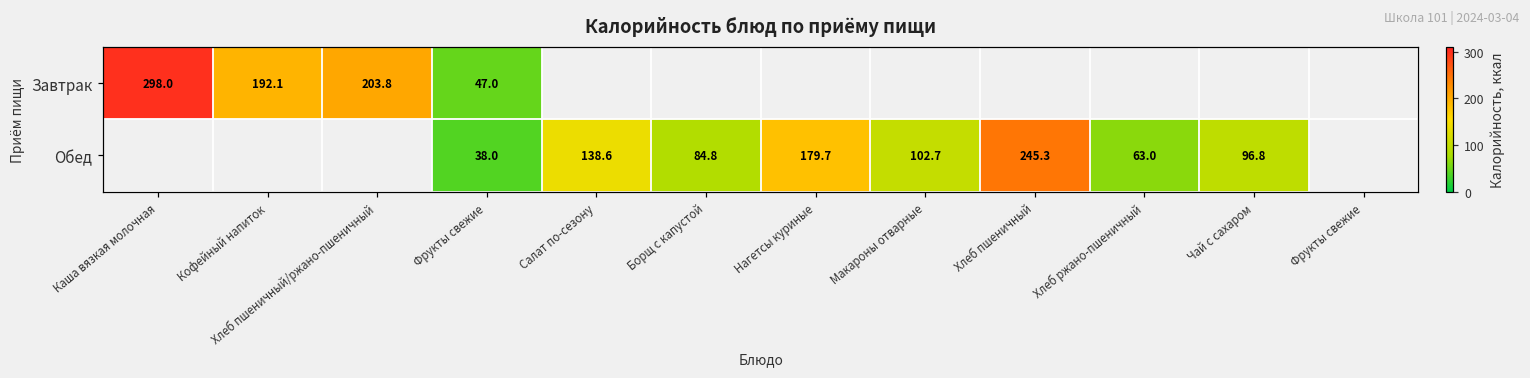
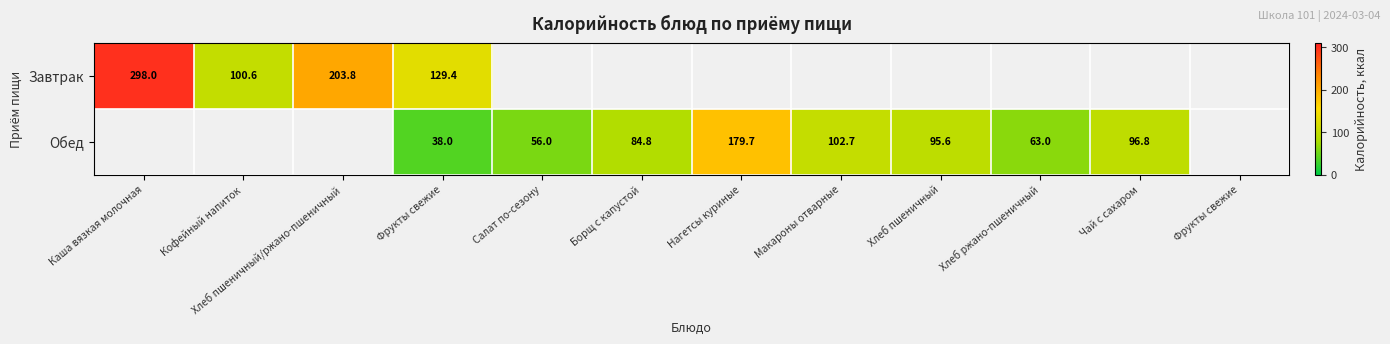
  {
    "Завтрак": {
      "Каша вязкая молочная": 298.0,
-     "Кофейный напиток": 192.1,
+     "Кофейный напиток": 100.6,
      "Хлеб пшеничный/ржано-пшеничный": 203.8,
-     "Фрукты свежие": 47.0
+     "Фрукты свежие": 129.4
    },
    "Обед": {
      "Фрукты свежие": 38.0,
-     "Салат по-сезону": 138.6,
+     "Салат по-сезону": 56.0,
      "Борщ с капустой": 84.8,
      "Нагетсы куриные": 179.7,
      "Макароны отварные": 102.7,
-     "Хлеб пшеничный": 245.3,
+     "Хлеб пшеничный": 95.6,
      "Хлеб ржано-пшеничный": 63.0,
      "Чай с сахаром": 96.8
    }
  }
